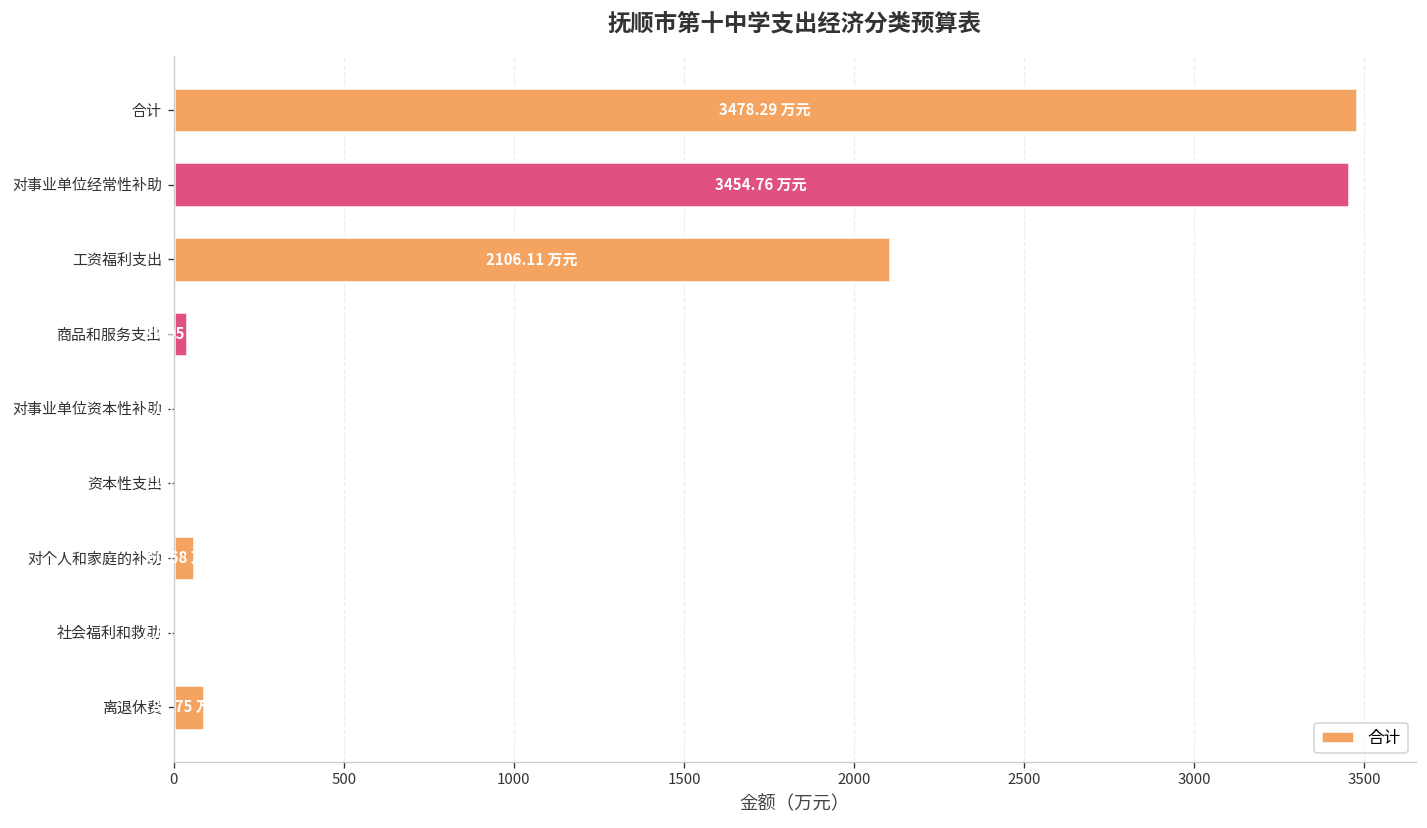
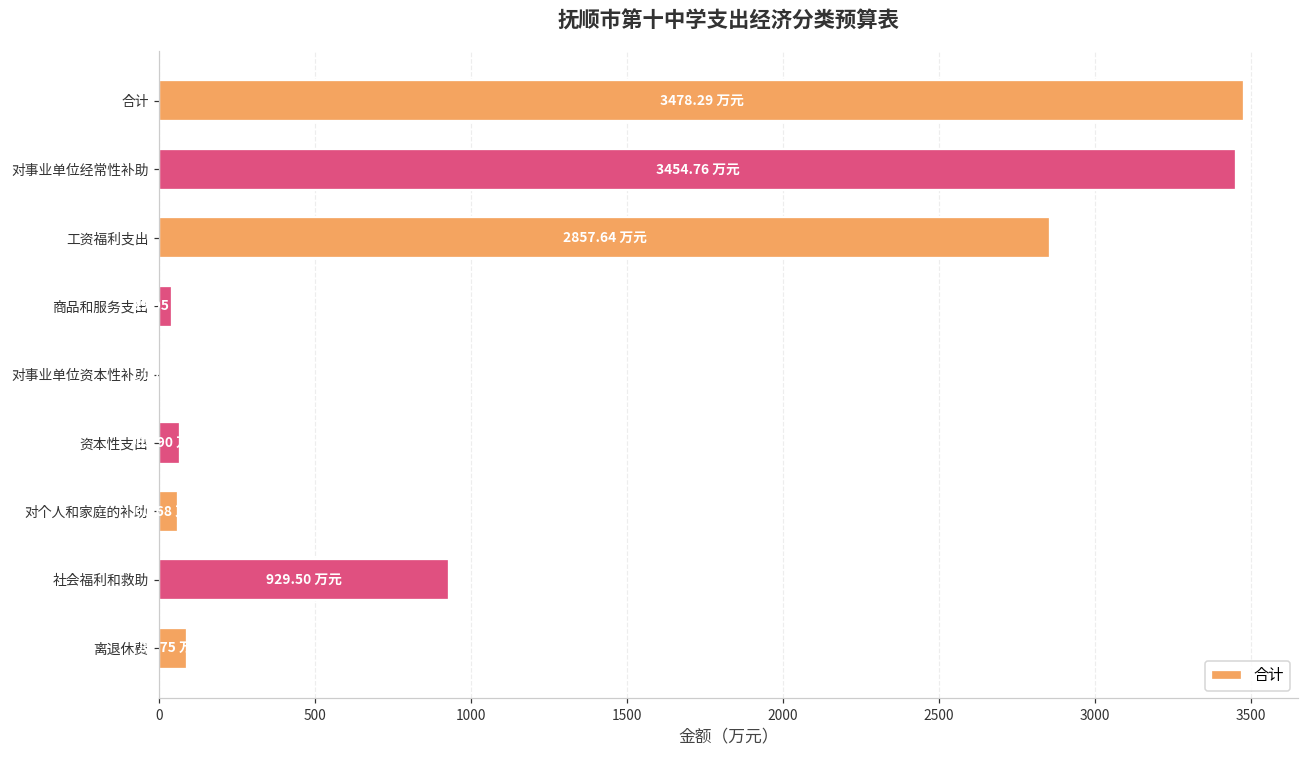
  {
    "合计": 3478.29,
    "对事业单位经常性补助": 3454.76,
-   "工资福利支出": 2106.11,
-   "资本性支出": 0,
-   "社会福利和救助": 0
+   "工资福利支出": 2857.64,
+   "资本性支出": 70,
+   "社会福利和救助": 930
  }
